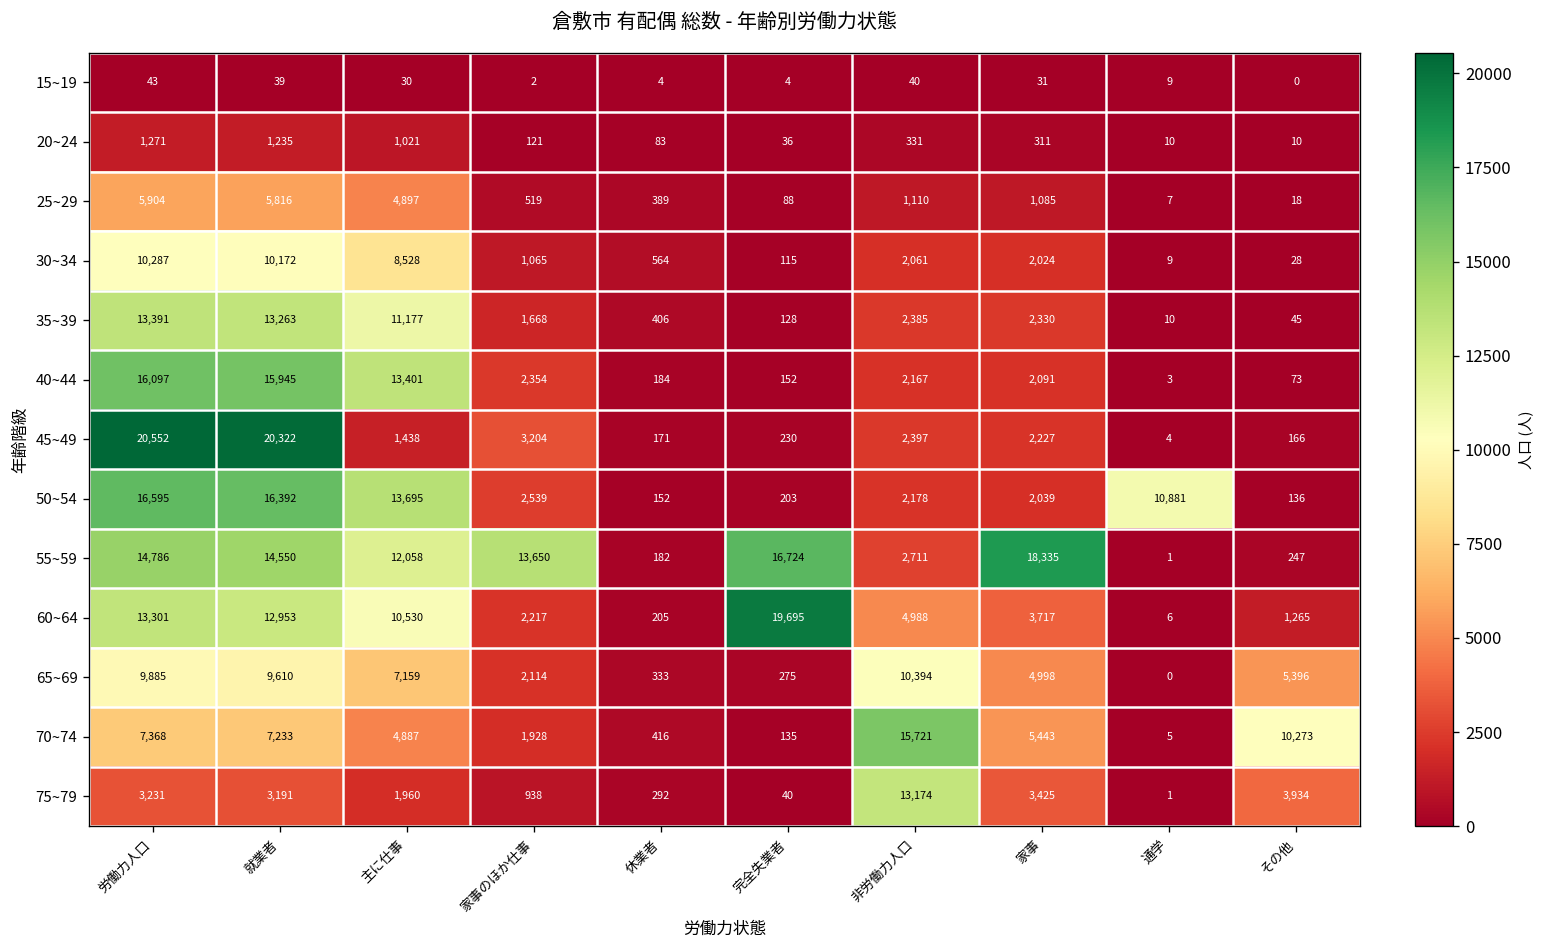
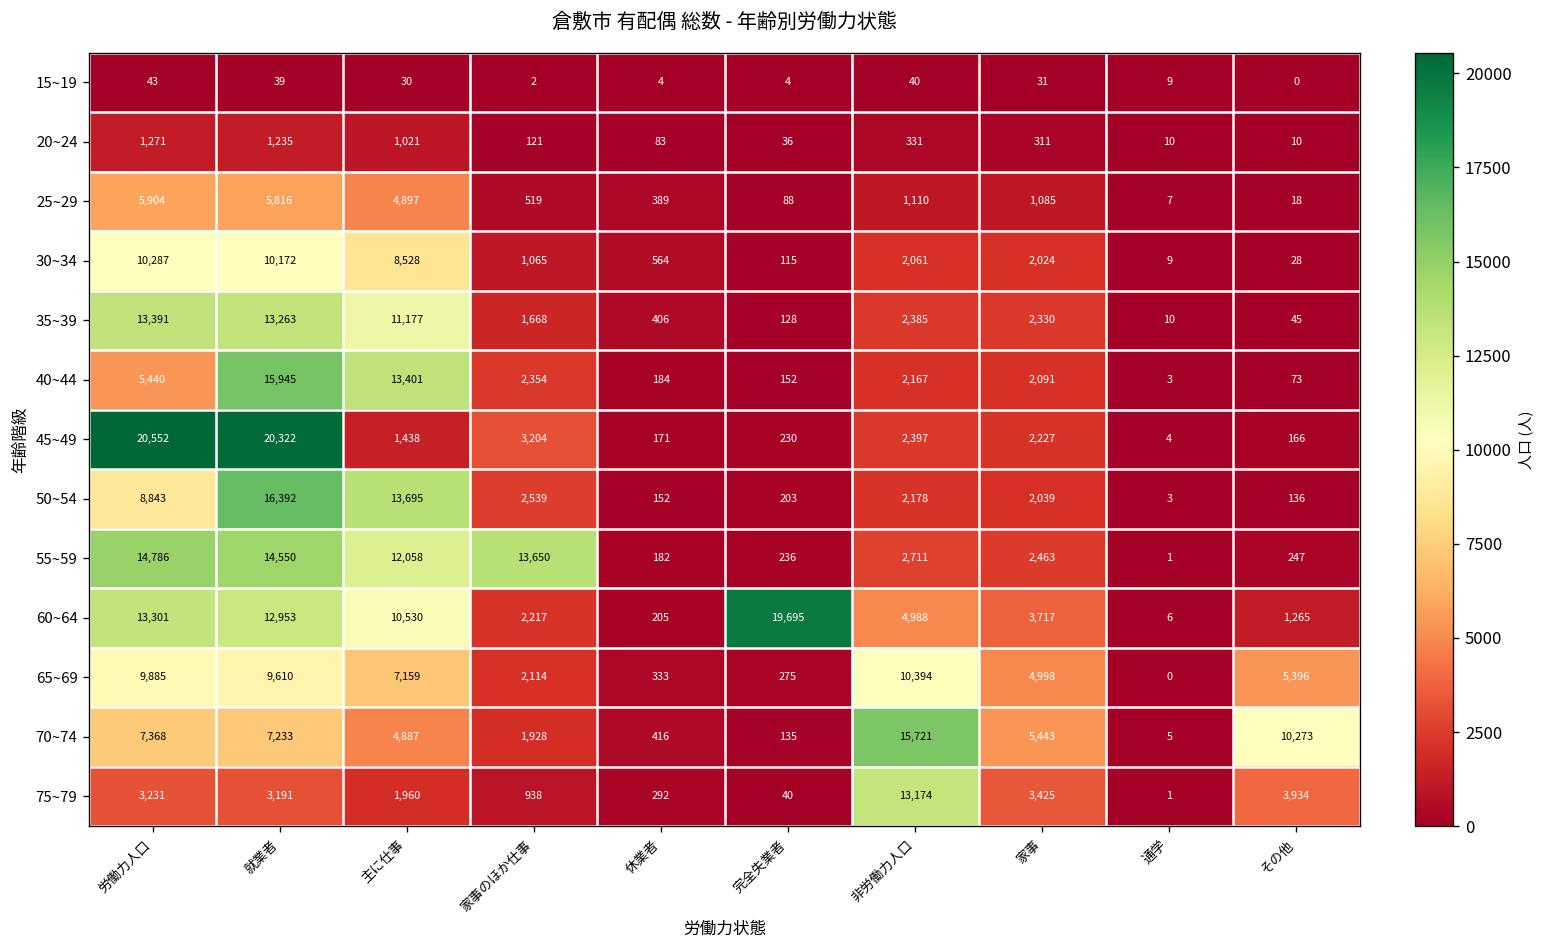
  {
    "15~19": {
      "労働力人口": "43",
      "就業者": "39",
      "主に仕事": "30",
      "家事のほか仕事": "2",
      "休業者": "4",
      "完全失業者": "4",
      "非労働力人口": "40",
      "家事": "31",
      "通学": "9",
      "その他": "0"
    },
    "20~24": {
      "労働力人口": "1,271",
      "就業者": "1,235",
      "主に仕事": "1,021",
      "家事のほか仕事": "121",
      "休業者": "83",
      "完全失業者": "36",
      "非労働力人口": "331",
      "家事": "311",
      "通学": "10",
      "その他": "10"
    },
    "25~29": {
      "労働力人口": "5,904",
      "就業者": "5,816",
      "主に仕事": "4,897",
      "家事のほか仕事": "519",
      "休業者": "389",
      "完全失業者": "88",
      "非労働力人口": "1,110",
      "家事": "1,085",
      "通学": "7",
      "その他": "18"
    },
    "30~34": {
      "労働力人口": "10,287",
      "就業者": "10,172",
      "主に仕事": "8,528",
      "家事のほか仕事": "1,065",
      "休業者": "564",
      "完全失業者": "115",
      "非労働力人口": "2,061",
      "家事": "2,024",
      "通学": "9",
      "その他": "28"
    },
    "35~39": {
      "労働力人口": "13,391",
      "就業者": "13,263",
      "主に仕事": "11,177",
      "家事のほか仕事": "1,668",
      "休業者": "406",
      "完全失業者": "128",
      "非労働力人口": "2,385",
      "家事": "2,330",
      "通学": "10",
      "その他": "45"
    },
    "40~44": {
-     "労働力人口": "16,097",
+     "労働力人口": "5,440",
      "就業者": "15,945",
      "主に仕事": "13,401",
      "家事のほか仕事": "2,354",
      "休業者": "184",
      "完全失業者": "152",
      "非労働力人口": "2,167",
      "家事": "2,091",
      "通学": "3",
      "その他": "73"
    },
    "45~49": {
      "労働力人口": "20,552",
      "就業者": "20,322",
      "主に仕事": "1,438",
      "家事のほか仕事": "3,204",
      "休業者": "171",
      "完全失業者": "230",
      "非労働力人口": "2,397",
      "家事": "2,227",
      "通学": "4",
      "その他": "166"
    },
    "50~54": {
-     "労働力人口": "16,595",
+     "労働力人口": "8,843",
      "就業者": "16,392",
      "主に仕事": "13,695",
      "家事のほか仕事": "2,539",
      "休業者": "152",
      "完全失業者": "203",
      "非労働力人口": "2,178",
      "家事": "2,039",
-     "通学": "10,881",
+     "通学": "3",
      "その他": "136"
    },
    "55~59": {
      "労働力人口": "14,786",
      "就業者": "14,550",
      "主に仕事": "12,058",
      "家事のほか仕事": "13,650",
      "休業者": "182",
-     "完全失業者": "16,724",
+     "完全失業者": "236",
      "非労働力人口": "2,711",
-     "家事": "18,335",
+     "家事": "2,463",
      "通学": "1",
      "その他": "247"
    },
    "60~64": {
      "労働力人口": "13,301",
      "就業者": "12,953",
      "主に仕事": "10,530",
      "家事のほか仕事": "2,217",
      "休業者": "205",
      "完全失業者": "19,695",
      "非労働力人口": "4,988",
      "家事": "3,717",
      "通学": "6",
      "その他": "1,265"
    },
    "65~69": {
      "労働力人口": "9,885",
      "就業者": "9,610",
      "主に仕事": "7,159",
      "家事のほか仕事": "2,114",
      "休業者": "333",
      "完全失業者": "275",
      "非労働力人口": "10,394",
      "家事": "4,998",
      "通学": "0",
      "その他": "5,396"
    },
    "70~74": {
      "労働力人口": "7,368",
      "就業者": "7,233",
      "主に仕事": "4,887",
      "家事のほか仕事": "1,928",
      "休業者": "416",
      "完全失業者": "135",
      "非労働力人口": "15,721",
      "家事": "5,443",
      "通学": "5",
      "その他": "10,273"
    },
    "75~79": {
      "労働力人口": "3,231",
      "就業者": "3,191",
      "主に仕事": "1,960",
      "家事のほか仕事": "938",
      "休業者": "292",
      "完全失業者": "40",
      "非労働力人口": "13,174",
      "家事": "3,425",
      "通学": "1",
      "その他": "3,934"
    }
  }
